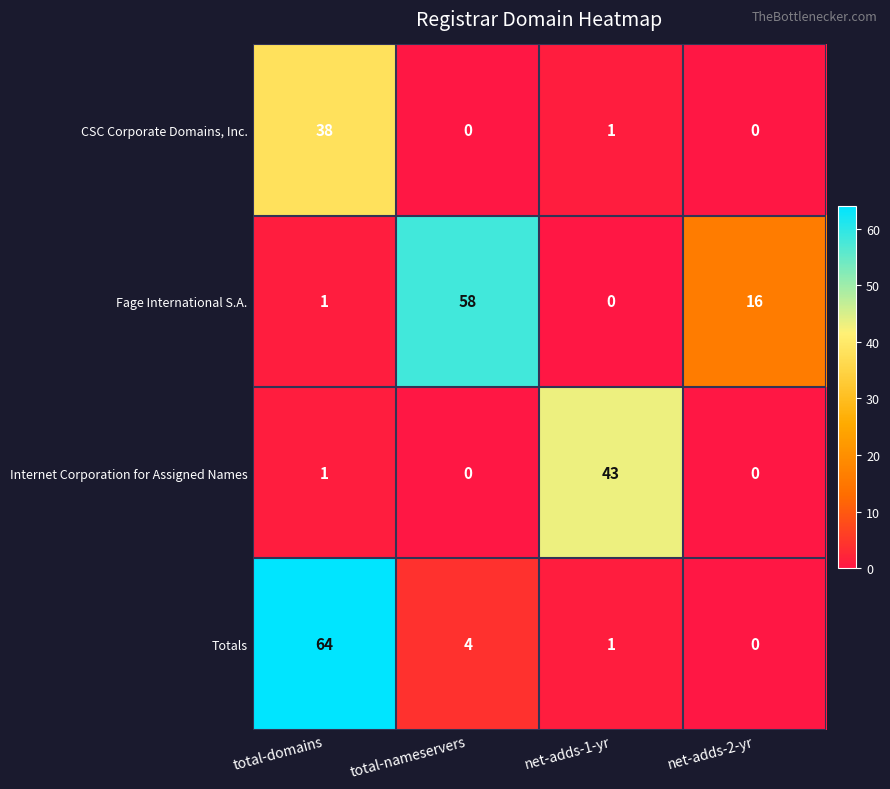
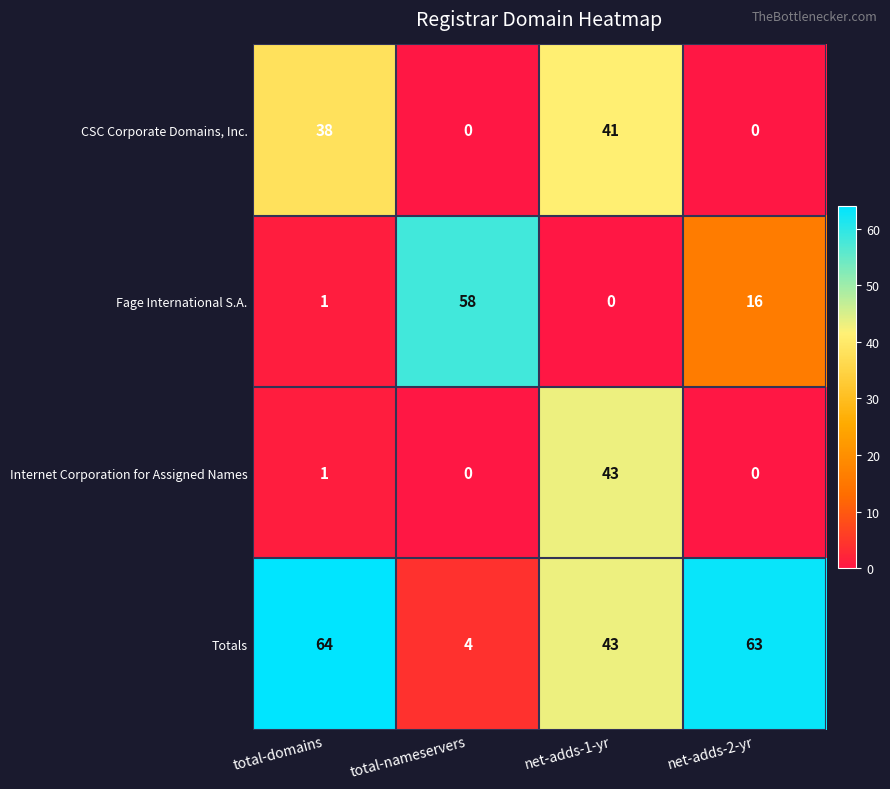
  {
    "CSC Corporate Domains, Inc.": {
      "total-domains": 38,
      "total-nameservers": 0,
-     "net-adds-1-yr": 1,
+     "net-adds-1-yr": 41,
      "net-adds-2-yr": 0
    },
    "Fage International S.A.": {
      "total-domains": 1,
      "total-nameservers": 58,
      "net-adds-1-yr": 0,
      "net-adds-2-yr": 16
    },
    "Internet Corporation for Assigned Names": {
      "total-domains": 1,
      "total-nameservers": 0,
      "net-adds-1-yr": 43,
      "net-adds-2-yr": 0
    },
    "Totals": {
      "total-domains": 64,
      "total-nameservers": 4,
-     "net-adds-1-yr": 1,
-     "net-adds-2-yr": 0
+     "net-adds-1-yr": 43,
+     "net-adds-2-yr": 63
    }
  }
